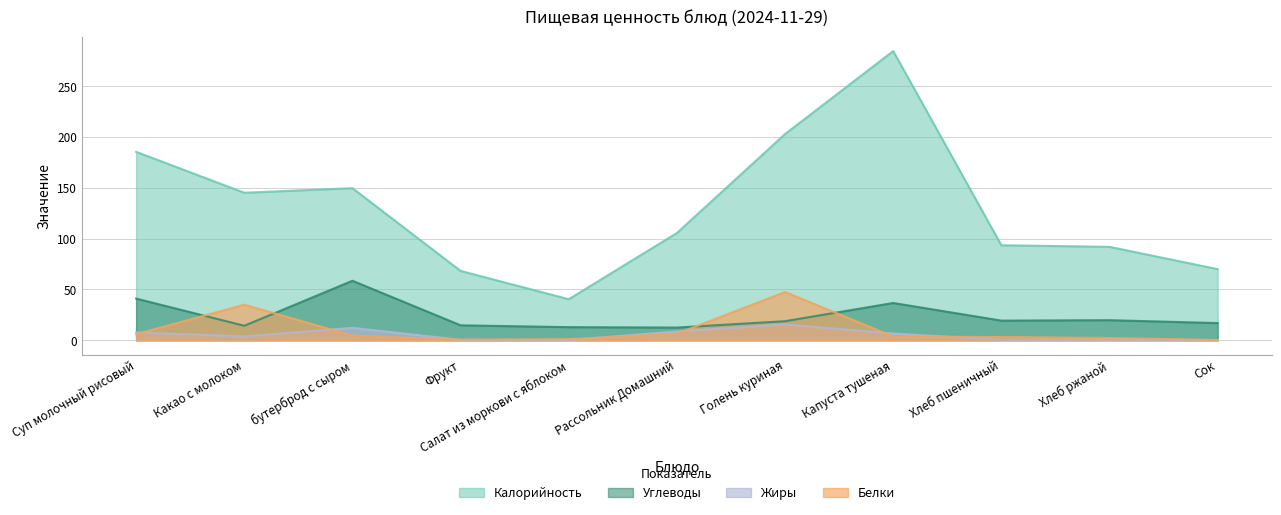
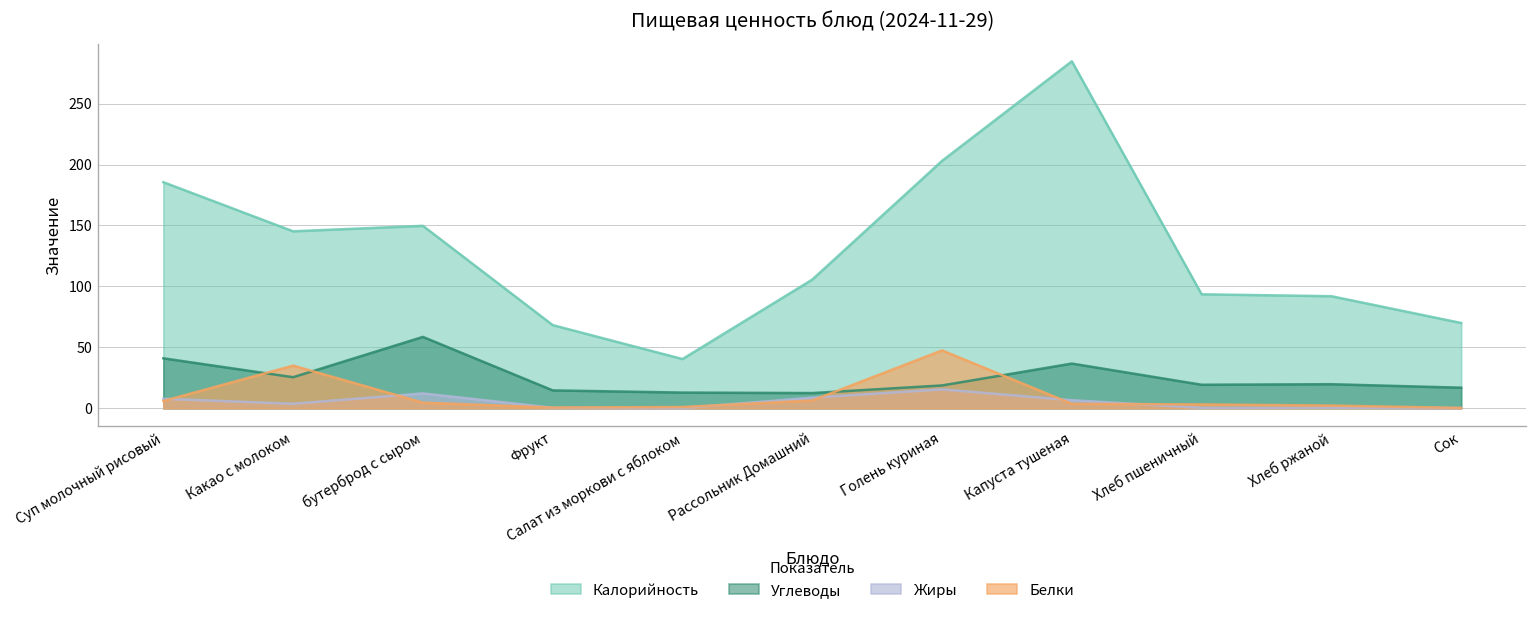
  {
    "Углеводы": {
      "Суп молочный рисовый": 41,
-     "Какао с молоком": 14,
+     "Какао с молоком": 25,
      "бутерброд с сыром": 59,
      "Фрукт": 15,
      "Салат из моркови с яблоком": 13,
      "Рассольник Домашний": 13,
      "Голень куриная": 19,
      "Капуста тушеная": 37,
      "Хлеб пшеничный": 19,
      "Хлеб ржаной": 20,
      "Сок": 17
    },
    "Белки": {
      "Какао с молоком": 35,
      "бутерброд с сыром": 5,
      "Голень куриная": 48,
      "Капуста тушеная": 4,
      "Хлеб пшеничный": 3
    }
  }
